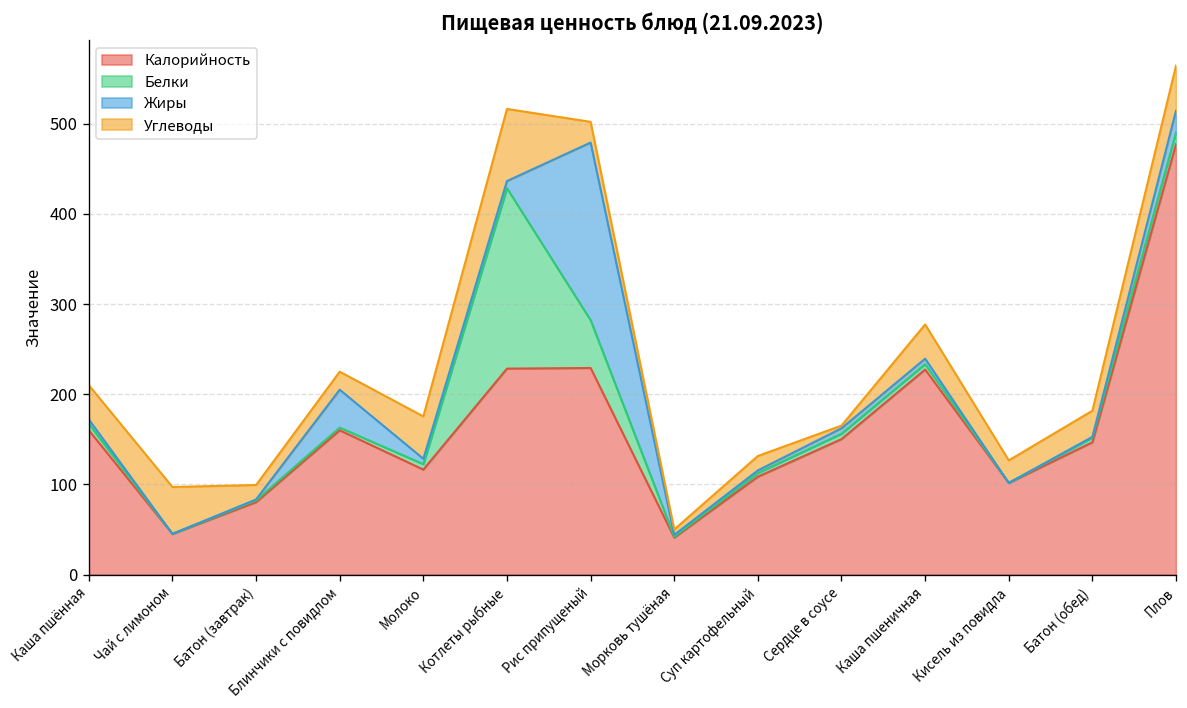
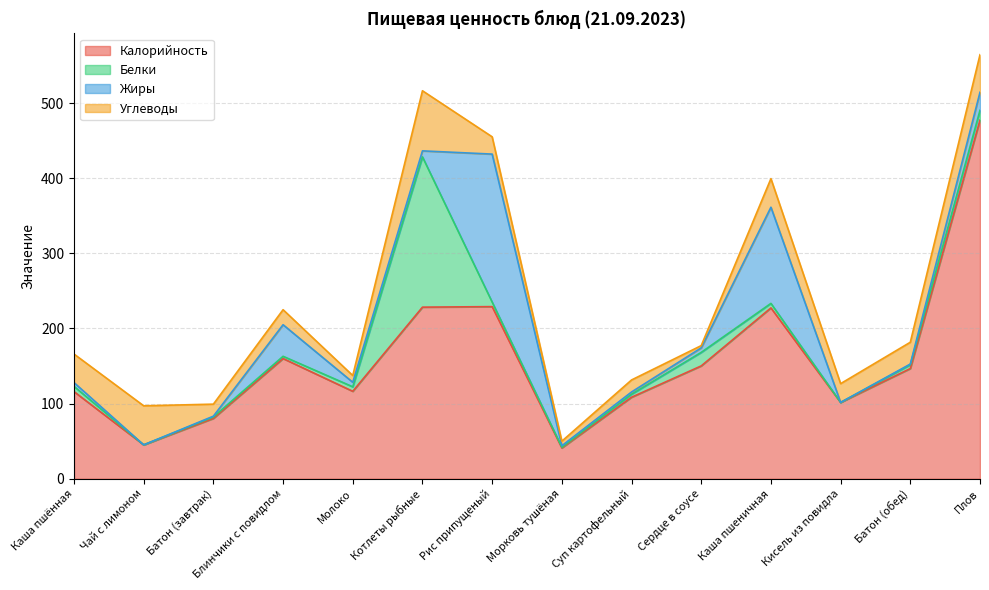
  {
    "Калорийность": {
-     "Каша пшённая": 160,
+     "Каша пшённая": 120,
      "Молоко": 120,
      "Котлеты рыбные": 230,
      "Рис припущеный": 230,
      "Суп картофельный": 110,
      "Сердце в соусе": 150,
      "Каша пшеничная": 230,
      "Батон (обед)": 150,
      "Плов": 480
    },
    "Белки": {
      "Каша пшённая": 10,
      "Молоко": 10,
      "Котлеты рыбные": 200,
-     "Рис припущеный": 50,
-     "Сердце в соусе": 10,
+     "Рис припущеный": 10,
+     "Сердце в соусе": 20,
      "Каша пшеничная": 10,
      "Плов": 10
    },
    "Жиры": {
      "Каша пшённая": 10,
      "Блинчики с повидлом": 40,
      "Молоко": 10,
      "Котлеты рыбные": 10,
      "Рис припущеный": 200,
-     "Каша пшеничная": 10,
+     "Каша пшеничная": 130,
      "Плов": 20
    },
    "Углеводы": {
      "Каша пшённая": 40,
      "Чай с лимоном": 50,
      "Батон (завтрак)": 20,
      "Блинчики с повидлом": 20,
-     "Молоко": 50,
+     "Молоко": 10,
      "Котлеты рыбные": 80,
      "Рис припущеный": 20,
      "Морковь тушёная": 10,
      "Суп картофельный": 20,
      "Каша пшеничная": 40,
      "Кисель из повидла": 30,
      "Батон (обед)": 30,
      "Плов": 50
    }
  }
